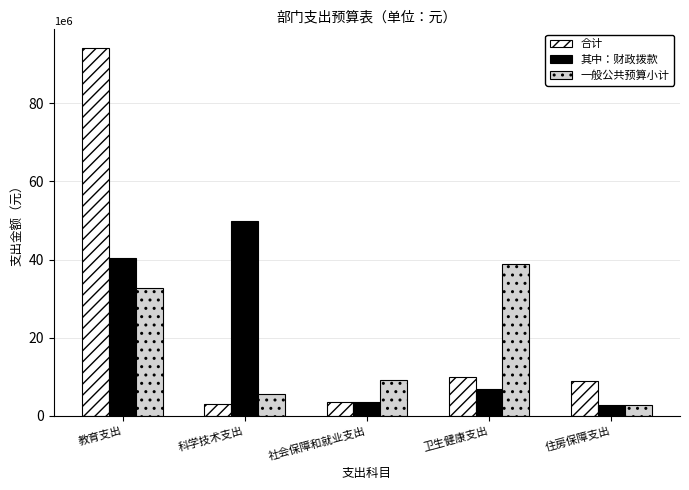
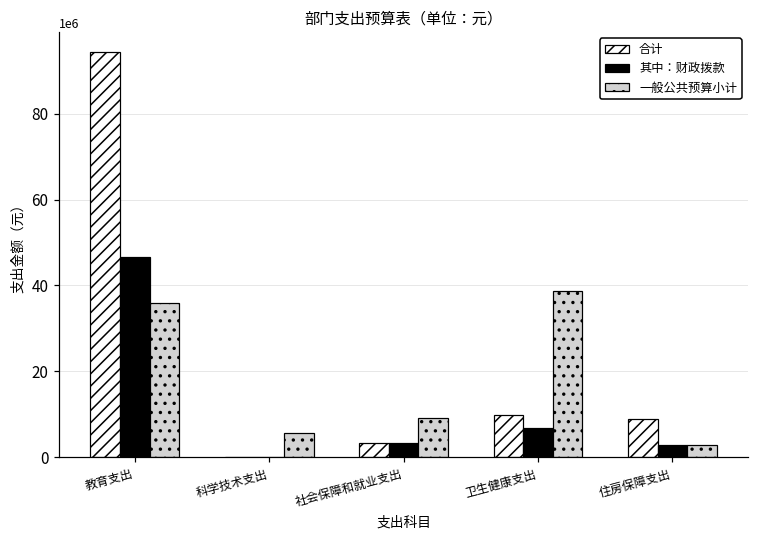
  {
    "合计": {
      "教育支出": 94000000,
-     "科学技术支出": 3000000,
+     "科学技术支出": 0,
      "社会保障和就业支出": 3000000,
      "卫生健康支出": 10000000,
      "住房保障支出": 9000000
    },
    "其中：财政拨款": {
-     "教育支出": 40000000,
-     "科学技术支出": 50000000,
+     "教育支出": 47000000,
+     "科学技术支出": 0,
      "社会保障和就业支出": 3000000,
      "卫生健康支出": 7000000,
      "住房保障支出": 3000000
    },
    "一般公共预算小计": {
-     "教育支出": 33000000,
+     "教育支出": 36000000,
      "科学技术支出": 6000000,
      "社会保障和就业支出": 9000000,
      "卫生健康支出": 39000000,
      "住房保障支出": 3000000
    }
  }
